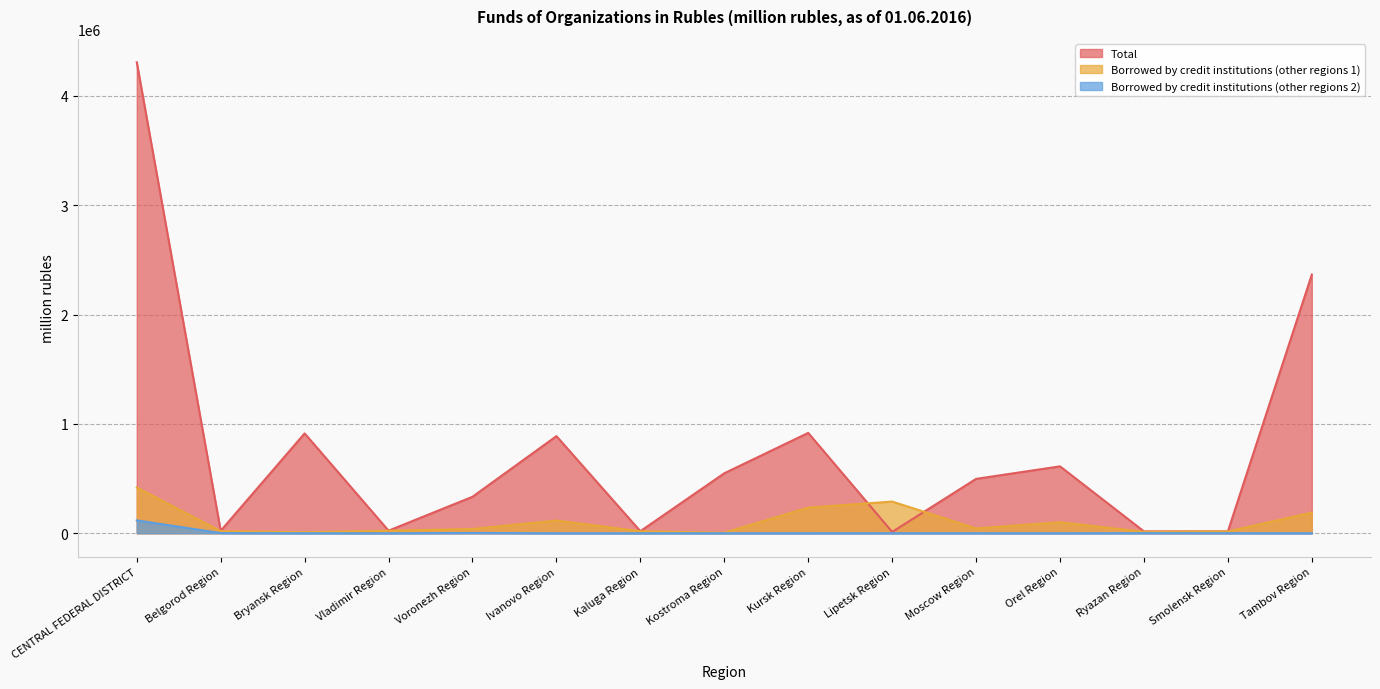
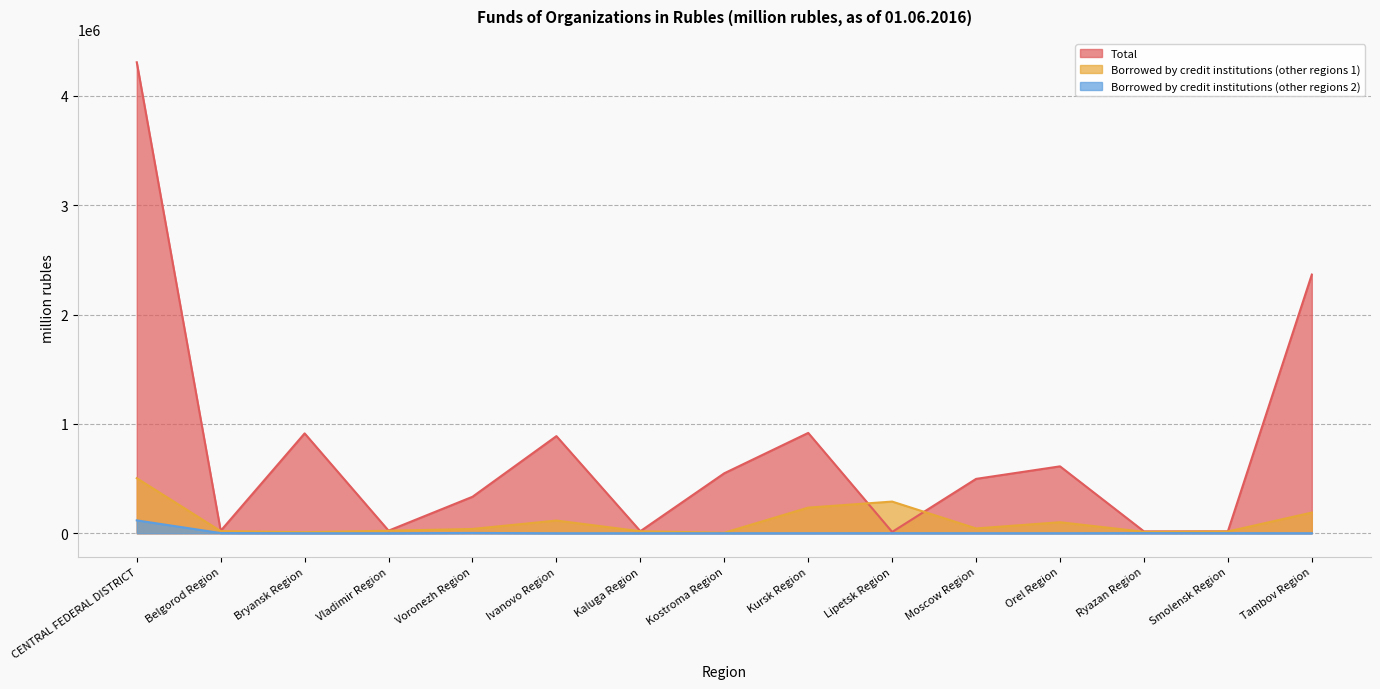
  {
    "Total": {
      "CENTRAL FEDERAL DISTRICT": 4310000,
      "Bryansk Region": 910000,
      "Voronezh Region": 330000,
      "Ivanovo Region": 890000,
      "Kostroma Region": 550000,
      "Kursk Region": 920000,
      "Moscow Region": 500000,
      "Orel Region": 610000,
      "Tambov Region": 2370000
    },
    "Borrowed by credit institutions (other regions 1)": {
-     "CENTRAL FEDERAL DISTRICT": 420000,
+     "CENTRAL FEDERAL DISTRICT": 500000,
      "Voronezh Region": 40000,
      "Ivanovo Region": 120000,
      "Kursk Region": 230000,
      "Lipetsk Region": 290000,
      "Moscow Region": 40000,
      "Orel Region": 100000,
      "Tambov Region": 190000
    },
    "Borrowed by credit institutions (other regions 2)": {
      "CENTRAL FEDERAL DISTRICT": 120000,
      "Voronezh Region": 0,
      "Ivanovo Region": 0,
      "Kursk Region": 0,
      "Moscow Region": 0,
      "Orel Region": 0,
      "Tambov Region": 0
    }
  }
